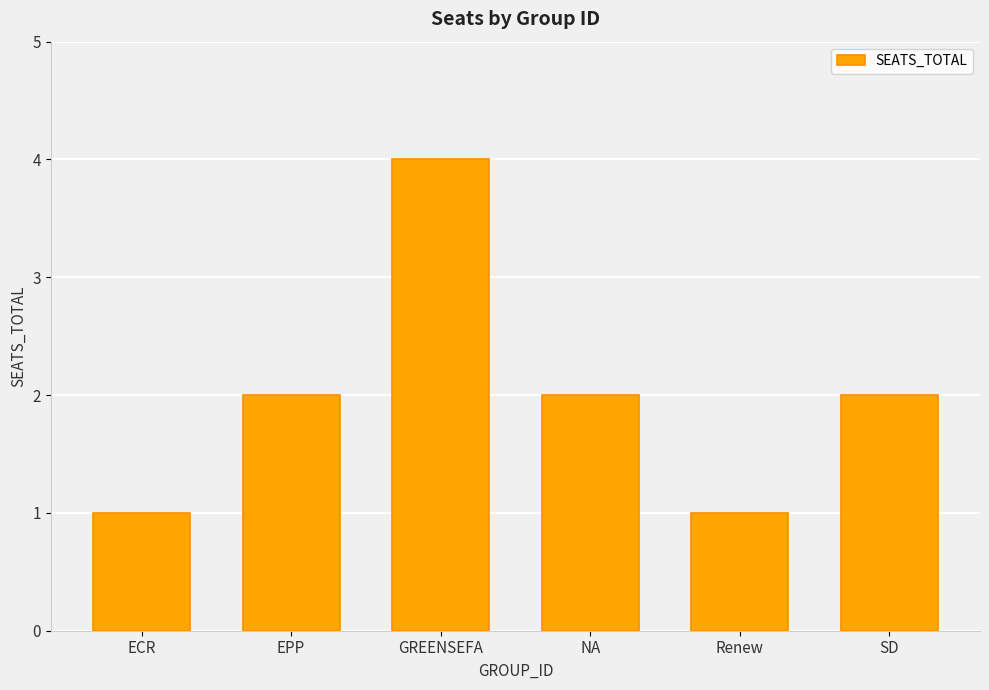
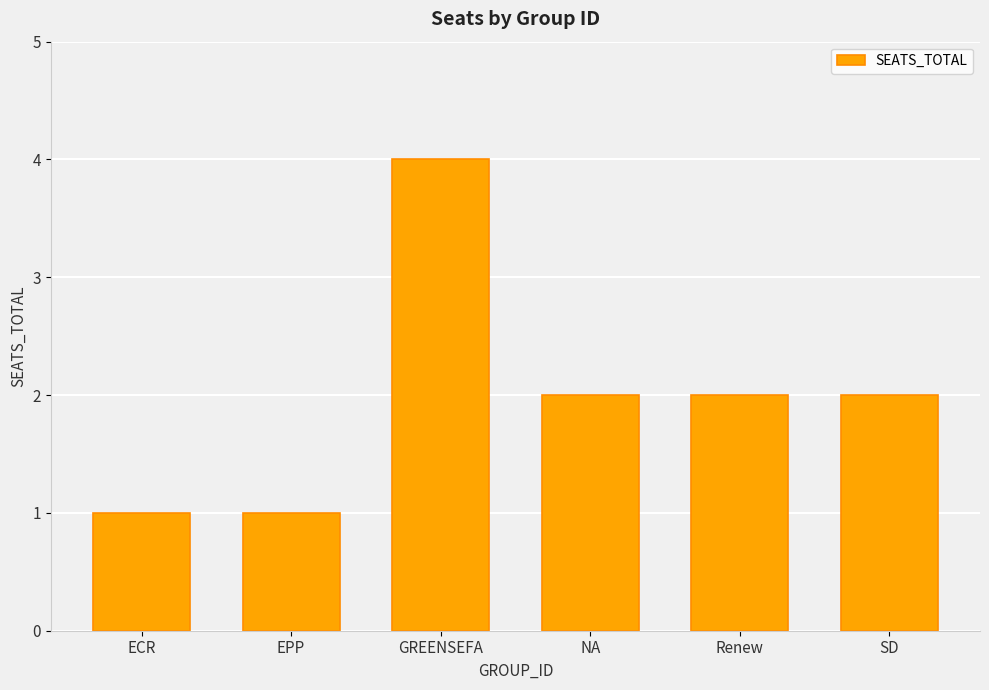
  {
    "ECR": 1,
-   "EPP": 2,
+   "EPP": 1,
    "GREENSEFA": 4,
    "NA": 2,
-   "Renew": 1,
+   "Renew": 2,
    "SD": 2
  }
